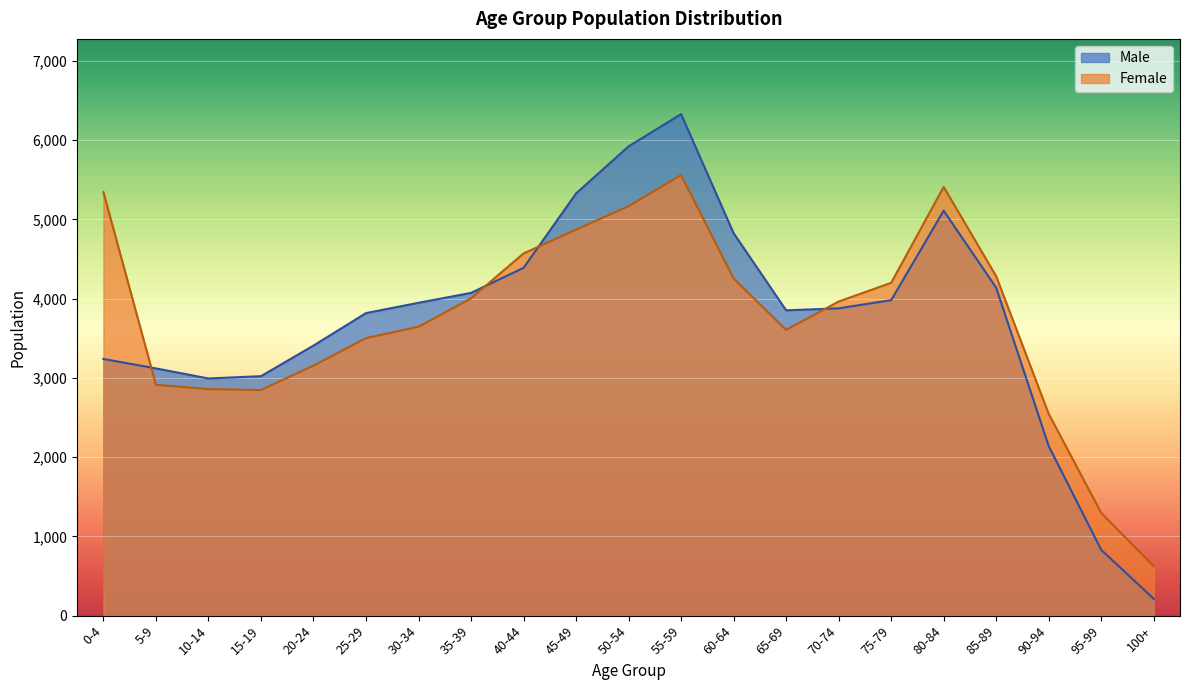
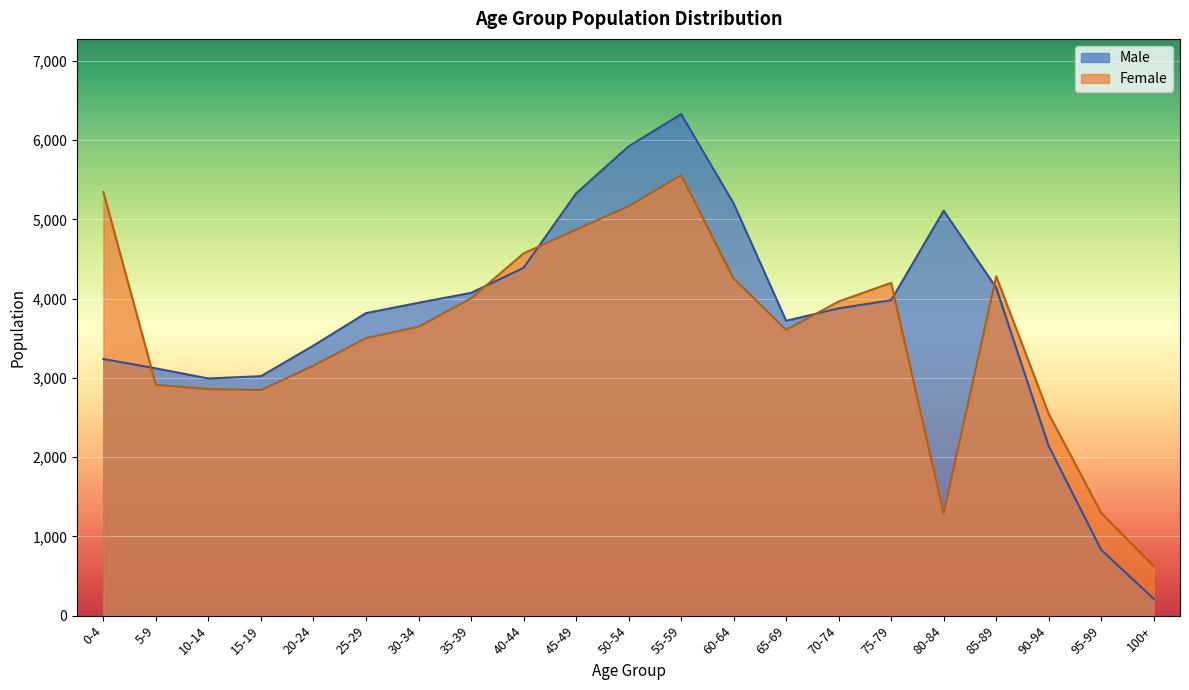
  {
    "Male": {
      "0-4": "3,200",
      "5-9": "3,100",
      "10-14": "3,000",
      "15-19": "3,000",
      "20-24": "3,400",
      "25-29": "3,800",
      "30-34": "3,900",
      "35-39": "4,100",
      "40-44": "4,400",
      "45-49": "5,300",
      "50-54": "5,900",
      "55-59": "6,300",
-     "60-64": "4,800",
-     "65-69": "3,900",
+     "60-64": "5,200",
+     "65-69": "3,700",
      "70-74": "3,900",
      "75-79": "4,000",
      "80-84": "5,100",
      "85-89": "4,100",
      "90-94": "2,100",
      "95-99": "800",
      "100+": "200"
    },
    "Female": {
      "0-4": "5,300",
      "5-9": "2,900",
      "10-14": "2,900",
      "15-19": "2,800",
      "20-24": "3,200",
      "25-29": "3,500",
      "30-34": "3,600",
      "35-39": "4,000",
      "40-44": "4,600",
      "45-49": "4,900",
      "50-54": "5,200",
      "55-59": "5,600",
      "60-64": "4,300",
      "65-69": "3,600",
      "70-74": "4,000",
      "75-79": "4,200",
-     "80-84": "5,400",
+     "80-84": "1,300",
      "85-89": "4,300",
      "90-94": "2,500",
      "95-99": "1,300",
      "100+": "600"
    }
  }
